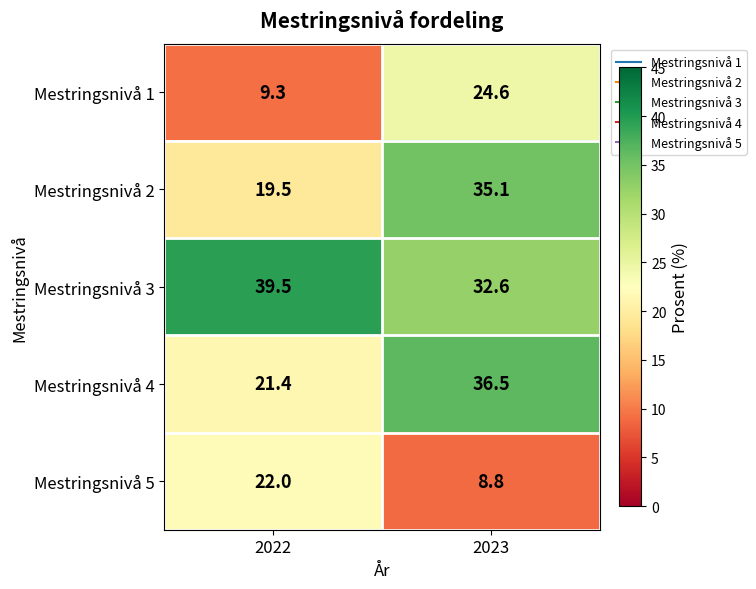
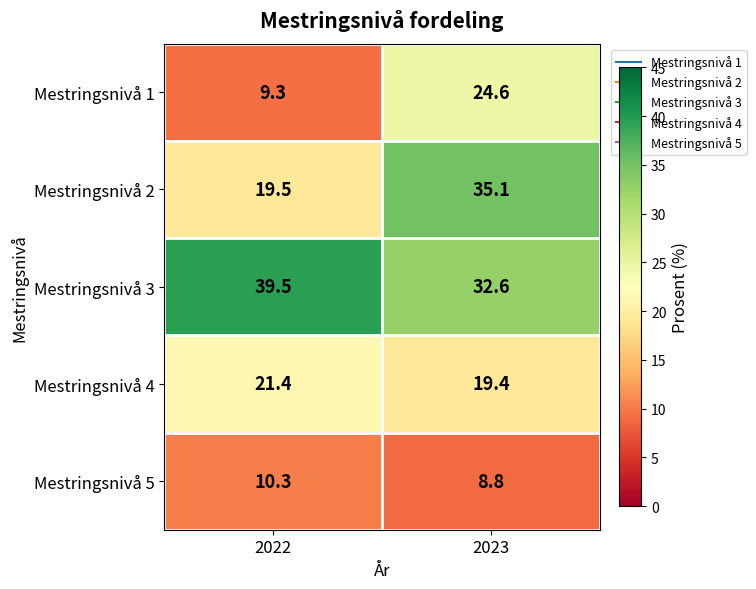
  {
    "Mestringsnivå 1": {
      "2022": 9.3,
      "2023": 24.6
    },
    "Mestringsnivå 2": {
      "2022": 19.5,
      "2023": 35.1
    },
    "Mestringsnivå 3": {
      "2022": 39.5,
      "2023": 32.6
    },
    "Mestringsnivå 4": {
      "2022": 21.4,
-     "2023": 36.5
+     "2023": 19.4
    },
    "Mestringsnivå 5": {
-     "2022": 22.0,
+     "2022": 10.3,
      "2023": 8.8
    }
  }
